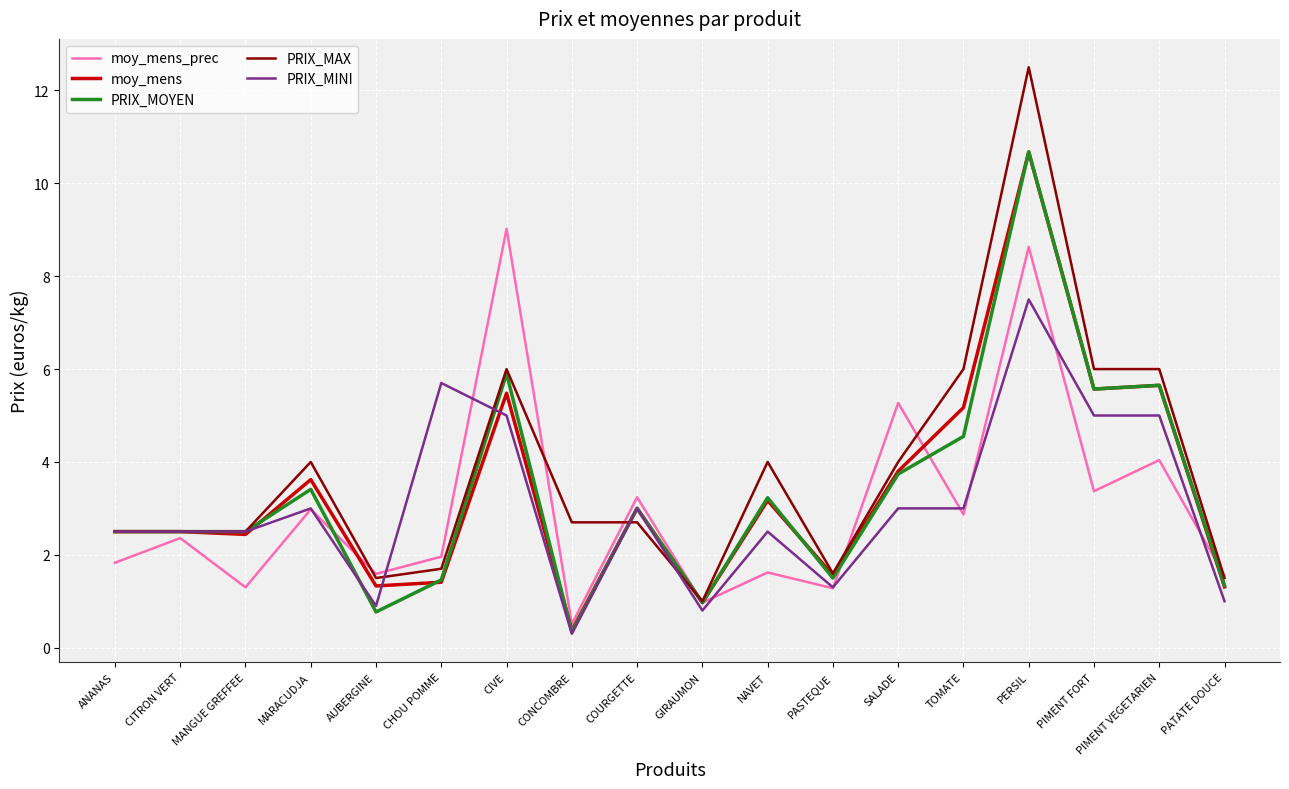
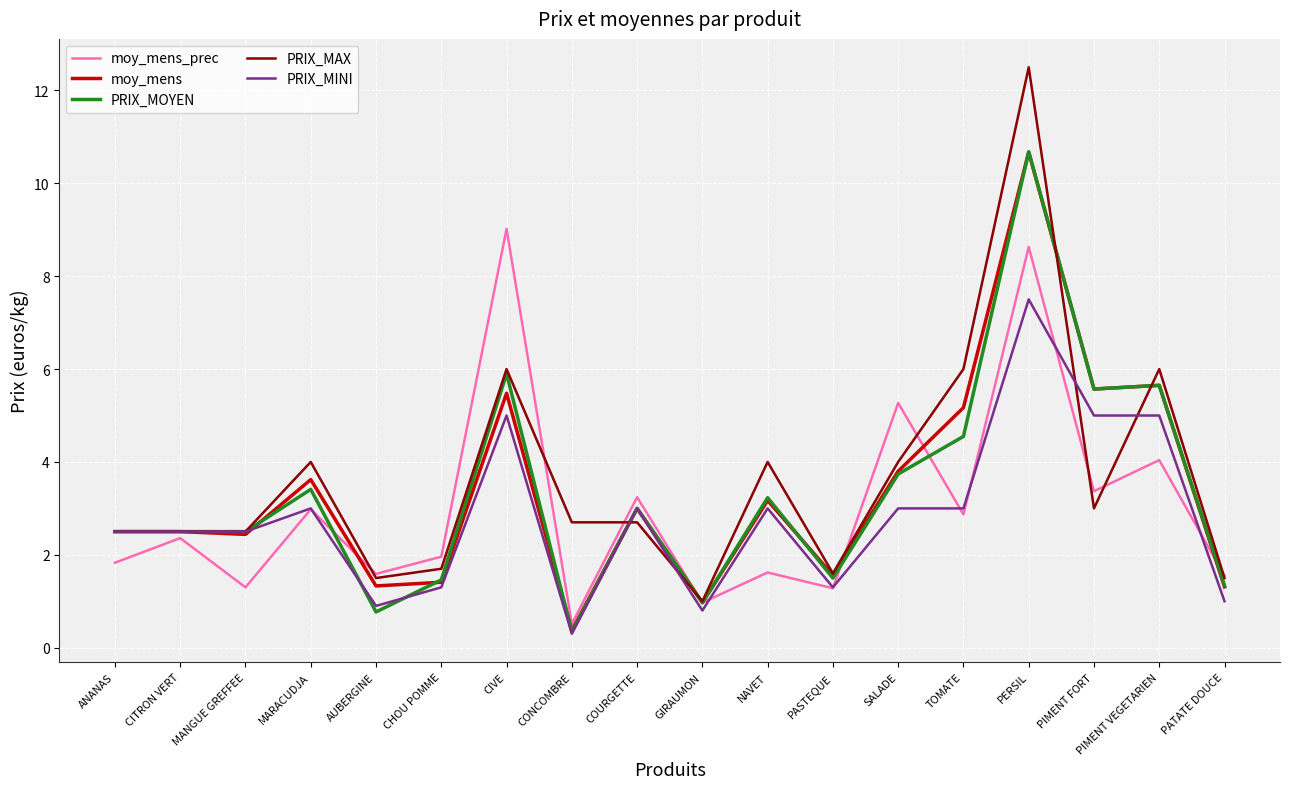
  {
    "moy_mens_prec": {
      "ANANAS": 1.8,
      "CITRON VERT": 2.4,
      "MANGUE GREFFEE": 1.3,
      "AUBERGINE": 1.6,
      "CHOU POMME": 2.0,
      "CIVE": 9.0,
      "CONCOMBRE": 0.5,
      "COURGETTE": 3.2,
      "NAVET": 1.6,
      "SALADE": 5.3,
      "TOMATE": 2.9,
      "PERSIL": 8.6,
      "PIMENT FORT": 3.4,
      "PIMENT VEGETARIEN": 4.0
    },
    "moy_mens": {
      "MANGUE GREFFEE": 2.4,
      "MARACUDJA": 3.6,
      "AUBERGINE": 1.3,
      "CIVE": 5.5,
      "NAVET": 3.2,
      "SALADE": 3.8,
      "TOMATE": 5.2
    },
    "PRIX_MOYEN": {
      "MARACUDJA": 3.4,
      "AUBERGINE": 0.8,
      "CIVE": 5.9,
      "NAVET": 3.2,
      "PASTEQUE": 1.5,
      "SALADE": 3.7,
      "TOMATE": 4.6
    },
    "PRIX_MAX": {
      "MARACUDJA": 4,
      "AUBERGINE": 1.5,
      "CHOU POMME": 1.7,
      "CIVE": 6,
      "CONCOMBRE": 2.7,
      "COURGETTE": 2.7,
      "NAVET": 4,
      "SALADE": 4,
      "TOMATE": 6,
      "PERSIL": 12.5,
-     "PIMENT FORT": 6,
+     "PIMENT FORT": 3,
      "PIMENT VEGETARIEN": 6
    },
    "PRIX_MINI": {
      "AUBERGINE": 0.9,
-     "CHOU POMME": 5.7,
+     "CHOU POMME": 1.3,
      "CIVE": 5.0,
      "GIRAUMON": 0.8,
-     "NAVET": 2.5,
+     "NAVET": 3.0,
      "SALADE": 3.0,
      "TOMATE": 3.0,
      "PERSIL": 7.5,
      "PIMENT FORT": 5.0,
      "PIMENT VEGETARIEN": 5.0,
      "PATATE DOUCE": 1.0
    }
  }
